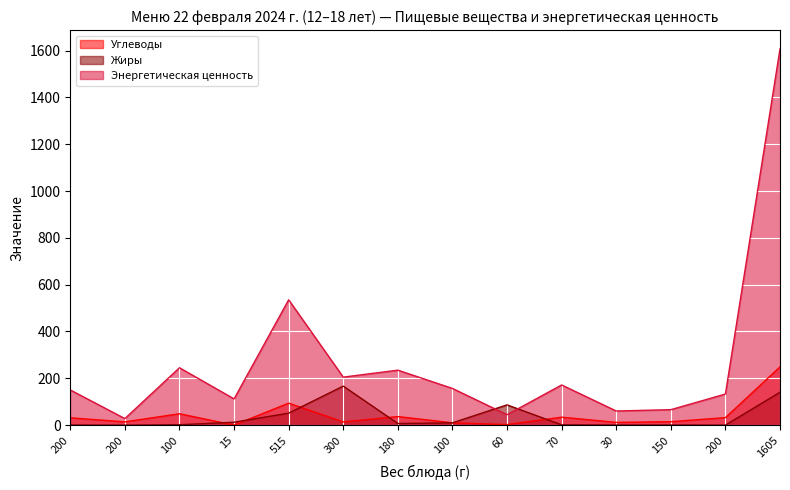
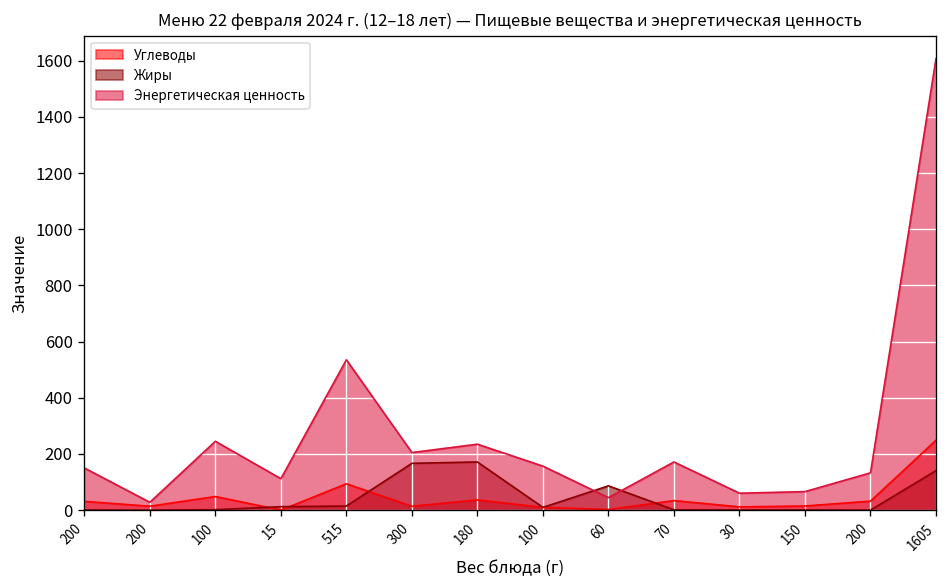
  {
    "Жиры": {
      "15": 10,
-     "515": 50,
+     "515": 10,
      "300": 170,
-     "180": 10,
+     "180": 170,
      "60": 90,
      "70": 0,
      "30": 0,
      "150": 0,
      "1605": 140
    }
  }
